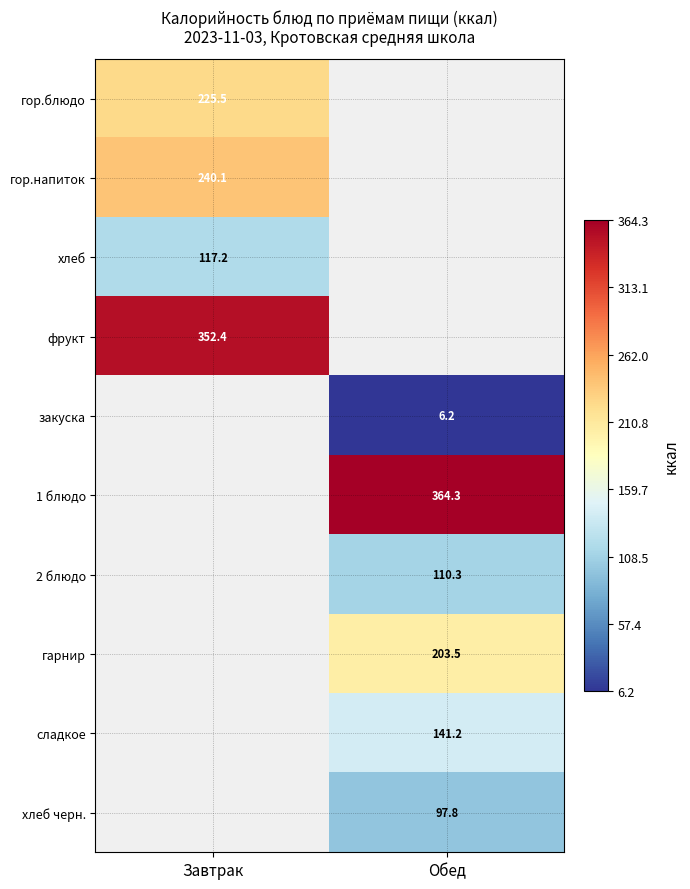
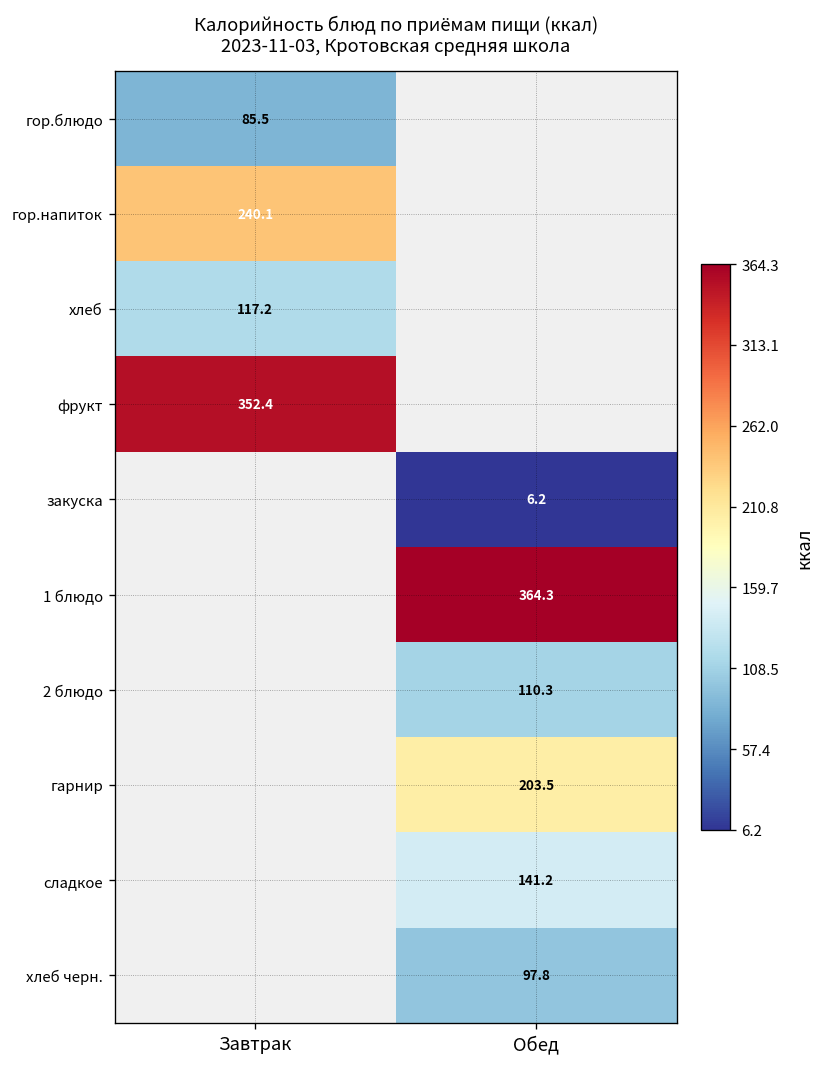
  {
    "гор.блюдо": {
-     "Завтрак": 225.5
+     "Завтрак": 85.5
    },
    "гор.напиток": {
      "Завтрак": 240.1
    },
    "хлеб": {
      "Завтрак": 117.2
    },
    "фрукт": {
      "Завтрак": 352.4
    },
    "закуска": {
      "Обед": 6.2
    },
    "1 блюдо": {
      "Обед": 364.3
    },
    "2 блюдо": {
      "Обед": 110.3
    },
    "гарнир": {
      "Обед": 203.5
    },
    "сладкое": {
      "Обед": 141.2
    },
    "хлеб черн.": {
      "Обед": 97.8
    }
  }
